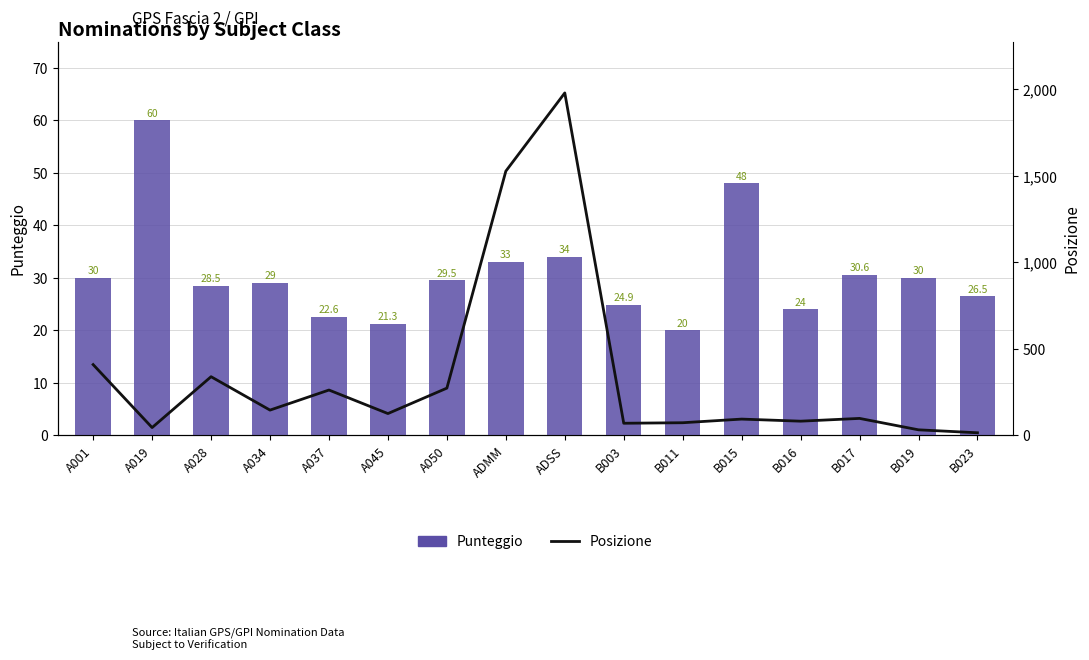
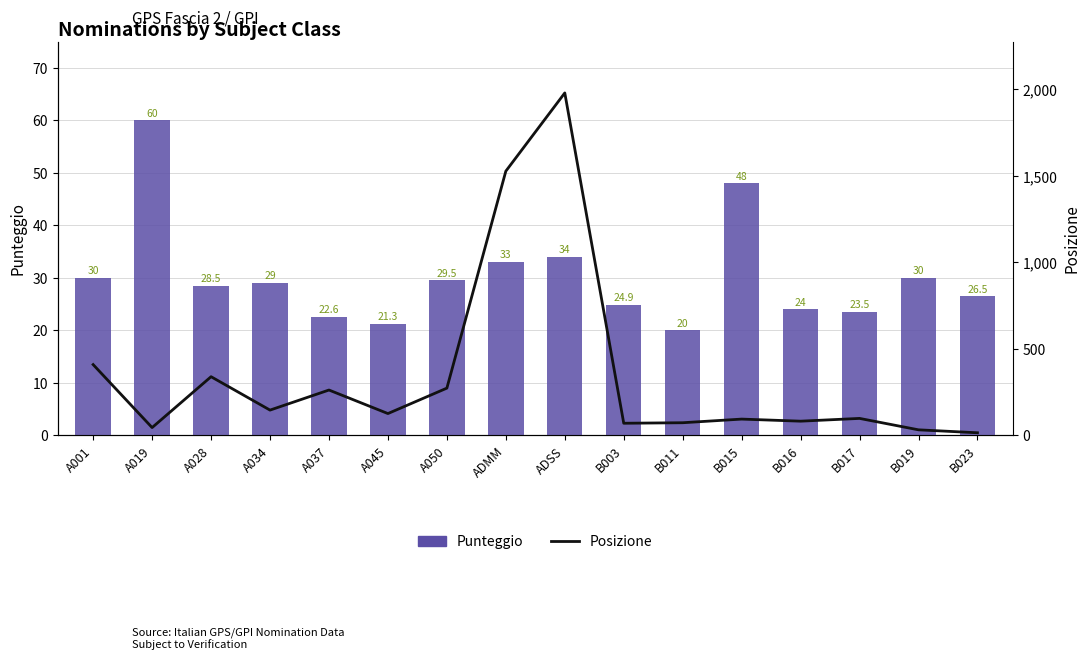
  {
    "Punteggio": {
      "A001": 30,
      "A019": 60,
      "A028": 28.5,
      "A034": 29,
      "A037": 22.6,
      "A045": 21.3,
      "A050": 29.5,
      "ADMM": 33,
      "ADSS": 34,
      "B003": 24.9,
      "B011": 20,
      "B015": 48,
      "B016": 24,
-     "B017": 30.6,
+     "B017": 23.5,
      "B019": 30,
      "B023": 26.5
    }
  }
